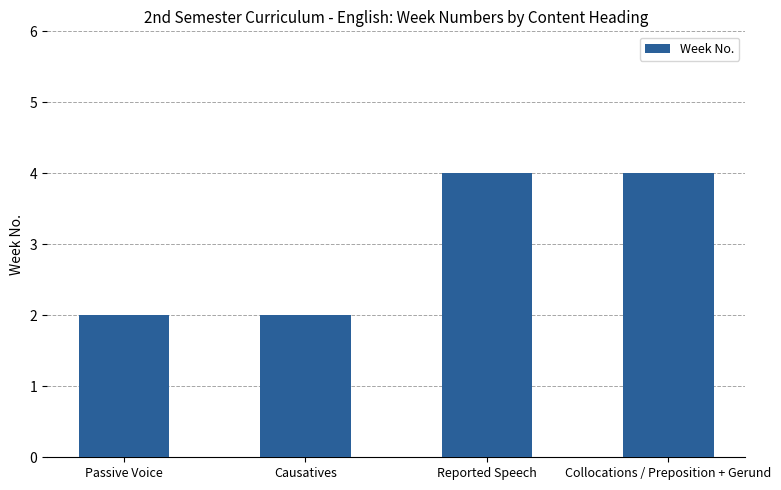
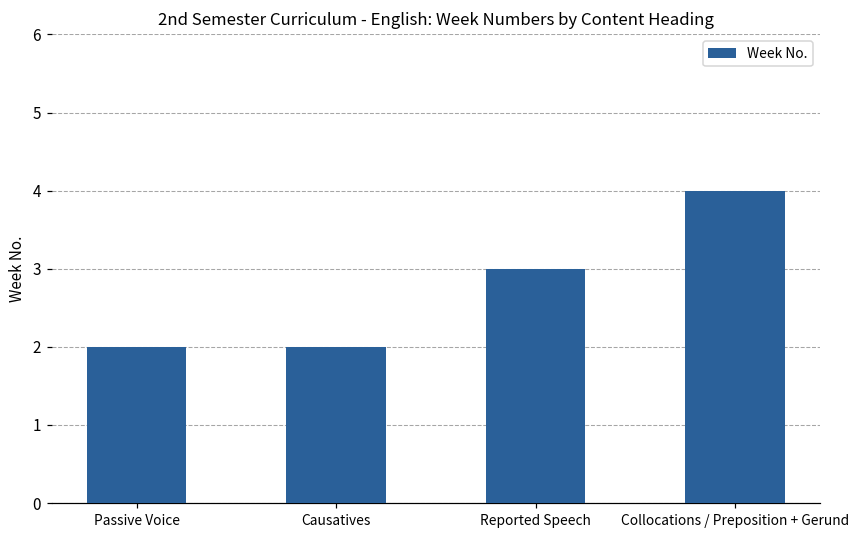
  {
    "Passive Voice": 2,
    "Causatives": 2,
-   "Reported Speech": 4,
+   "Reported Speech": 3,
    "Collocations / Preposition + Gerund": 4
  }
